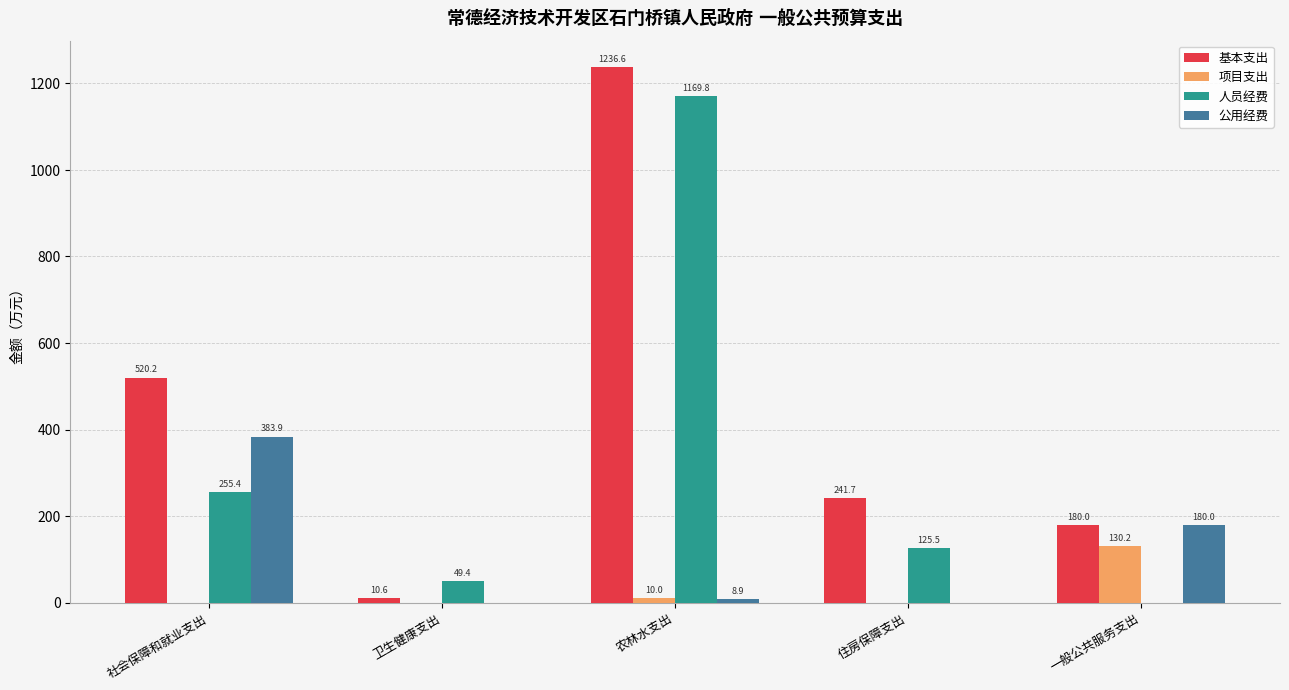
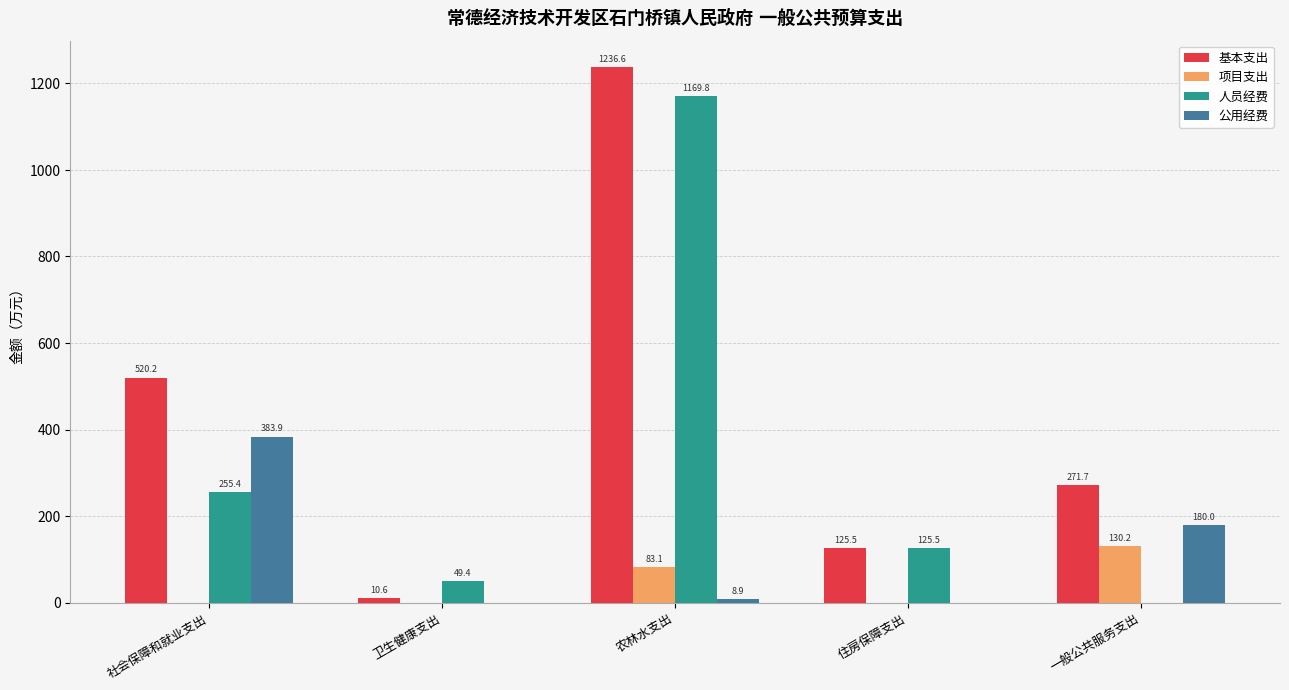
  {
    "基本支出": {
      "社会保障和就业支出": 520.2,
      "卫生健康支出": 10.6,
      "农林水支出": 1236.6,
-     "住房保障支出": 241.7,
-     "一般公共服务支出": 180.0
+     "住房保障支出": 125.5,
+     "一般公共服务支出": 271.7
    },
    "项目支出": {
-     "农林水支出": 10.0,
+     "农林水支出": 83.1,
      "一般公共服务支出": 130.2
    }
  }
